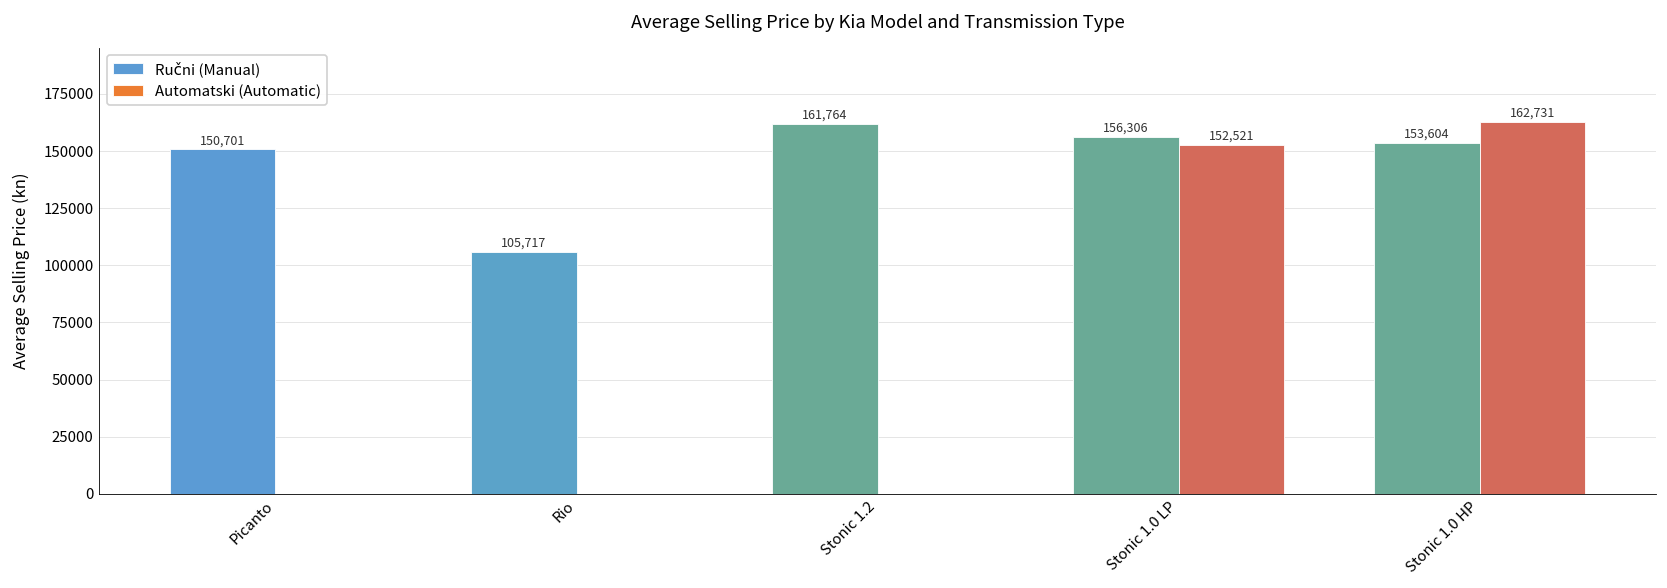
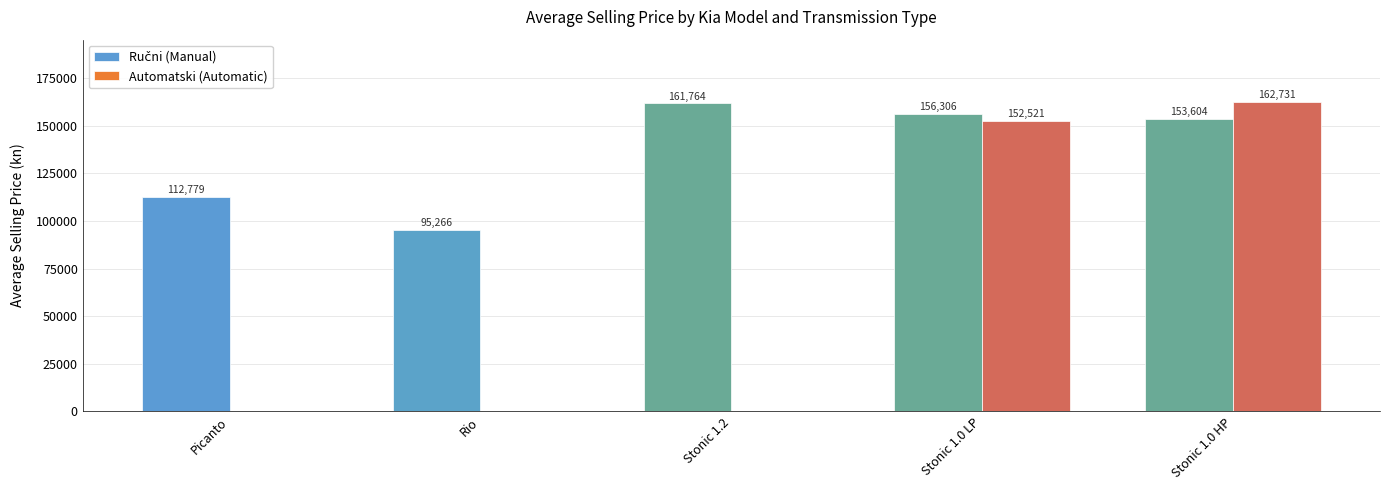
  {
    "Ručni (Manual)": {
-     "Picanto": "150,701",
-     "Rio": "105,717",
+     "Picanto": "112,779",
+     "Rio": "95,266",
      "Stonic 1.2": "161,764",
      "Stonic 1.0 LP": "156,306",
      "Stonic 1.0 HP": "153,604"
    }
  }
